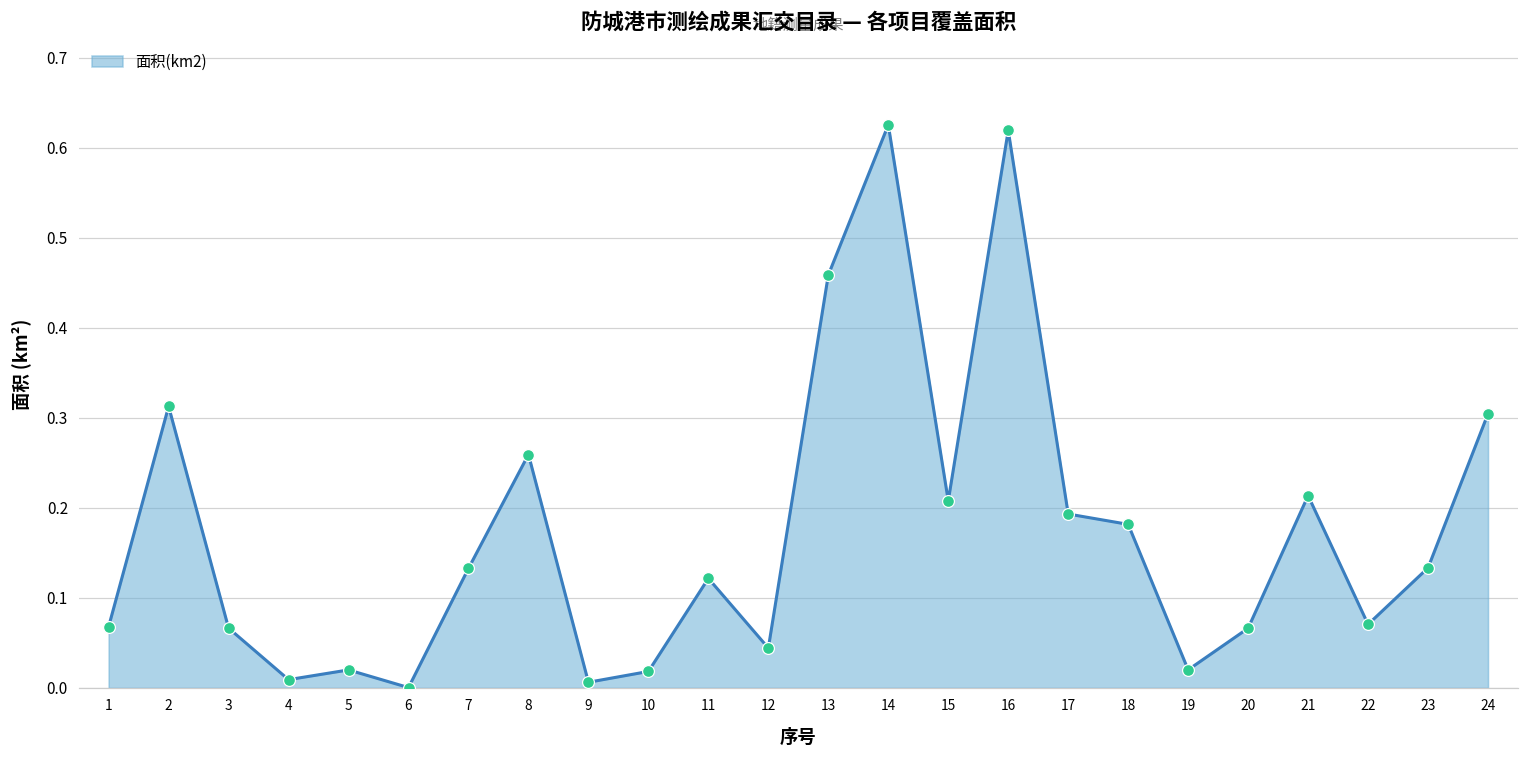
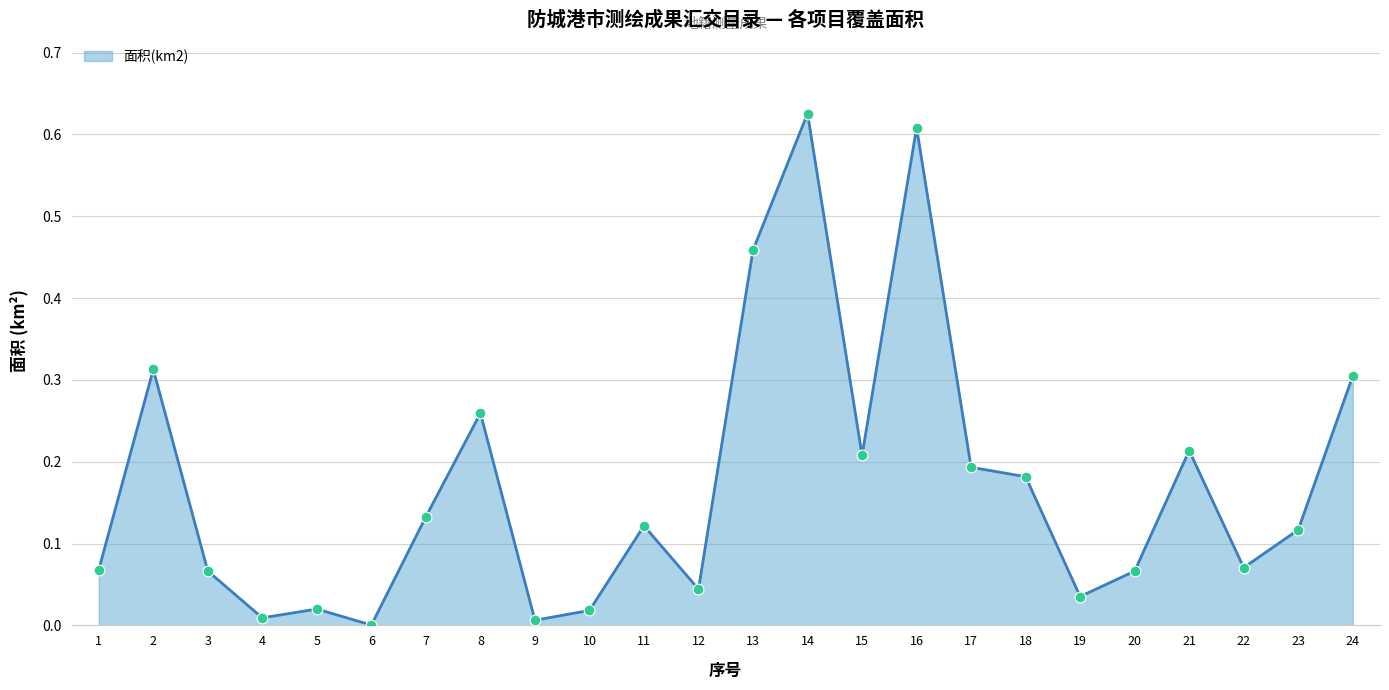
  {
    "1": 0.07,
    "2": 0.31,
    "3": 0.07,
    "4": 0.01,
    "5": 0.02,
    "6": 0.00,
    "7": 0.13,
    "8": 0.26,
    "9": 0.01,
    "10": 0.02,
    "11": 0.12,
    "12": 0.04,
    "13": 0.46,
    "14": 0.63,
    "15": 0.21,
-   "16": 0.62,
+   "16": 0.61,
    "17": 0.19,
    "18": 0.18,
-   "19": 0.02,
+   "19": 0.04,
    "20": 0.07,
    "21": 0.21,
    "22": 0.07,
-   "23": 0.13,
+   "23": 0.12,
    "24": 0.30
  }
